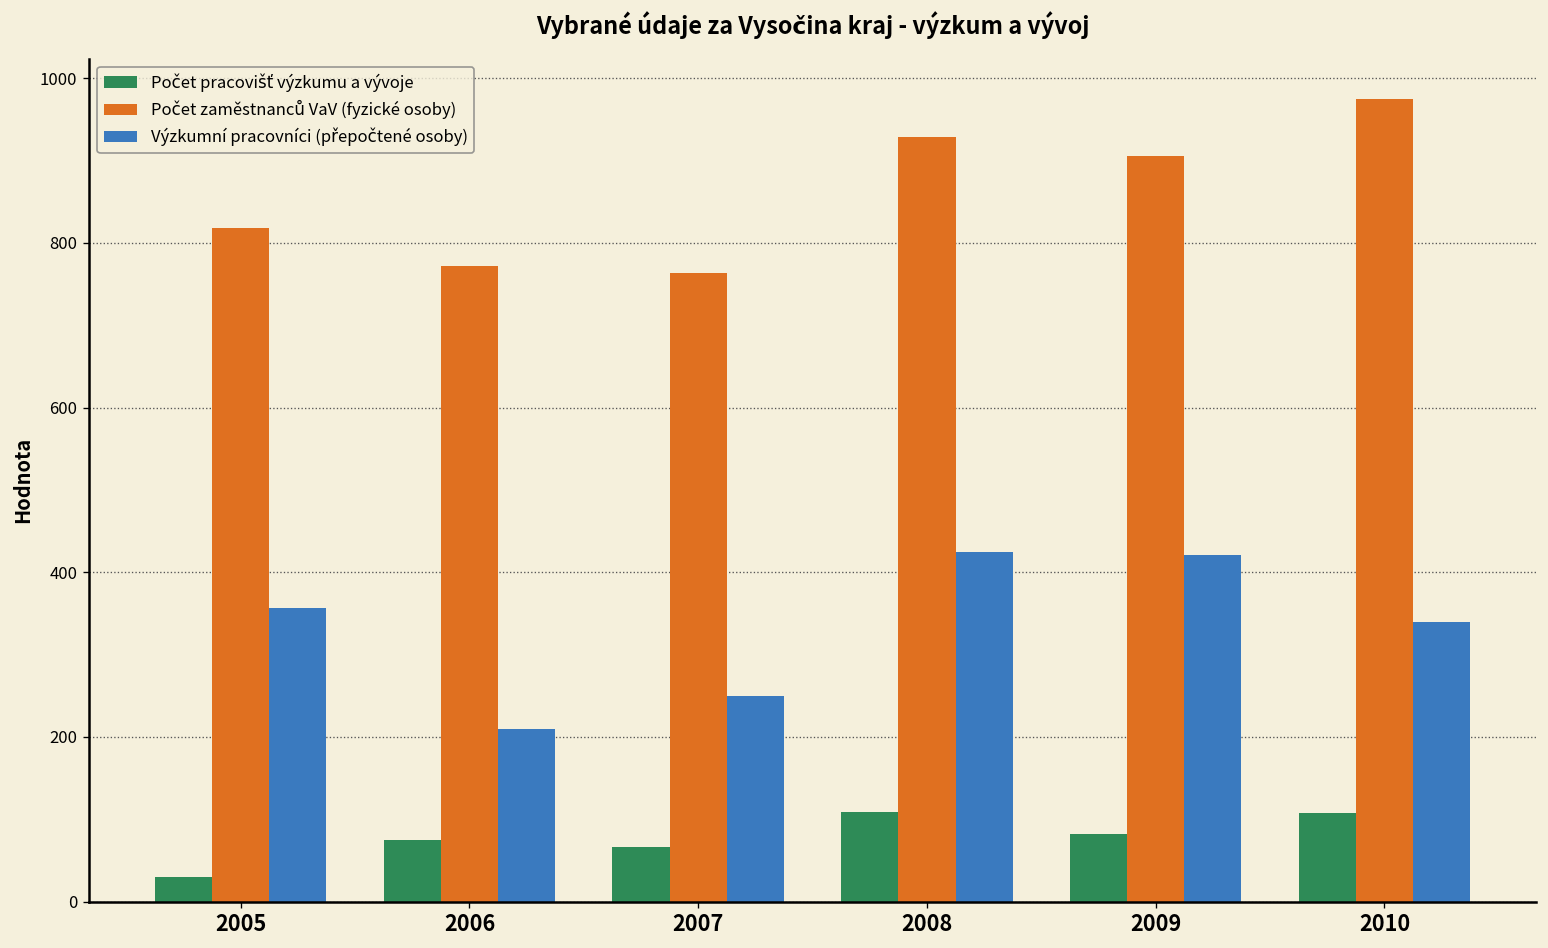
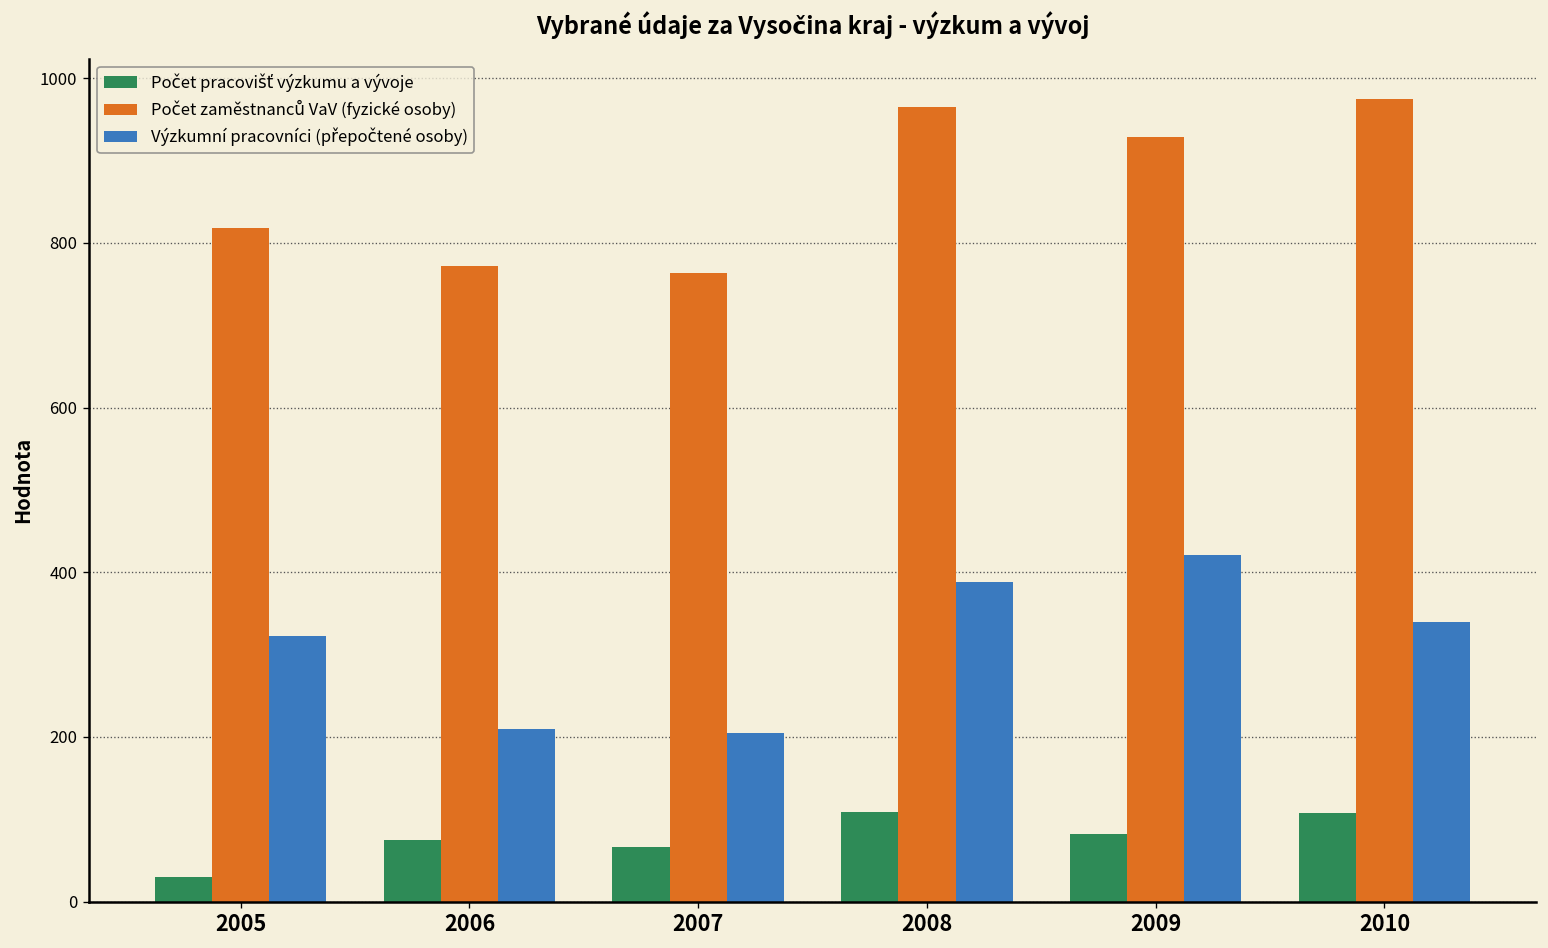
  {
    "Počet pracovišť výzkumu a vývoje": {
      "2005": 30,
      "2006": 80,
      "2007": 70,
      "2008": 110,
      "2009": 80,
      "2010": 110
    },
    "Počet zaměstnanců VaV (fyzické osoby)": {
      "2005": 820,
      "2006": 770,
      "2007": 760,
-     "2008": 930,
-     "2009": 910,
+     "2008": 970,
+     "2009": 930,
      "2010": 980
    },
    "Výzkumní pracovníci (přepočtené osoby)": {
-     "2005": 360,
+     "2005": 320,
      "2006": 210,
-     "2007": 250,
-     "2008": 420,
+     "2007": 200,
+     "2008": 390,
      "2009": 420,
      "2010": 340
    }
  }
